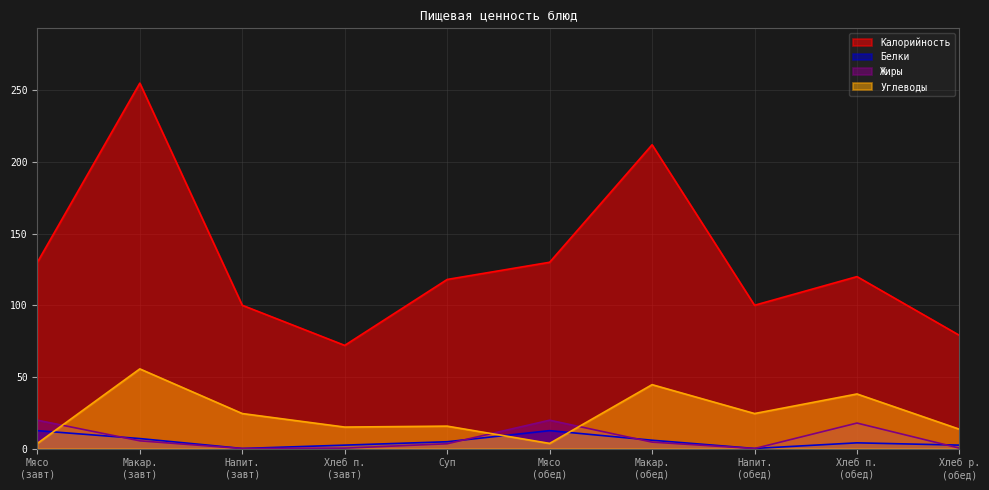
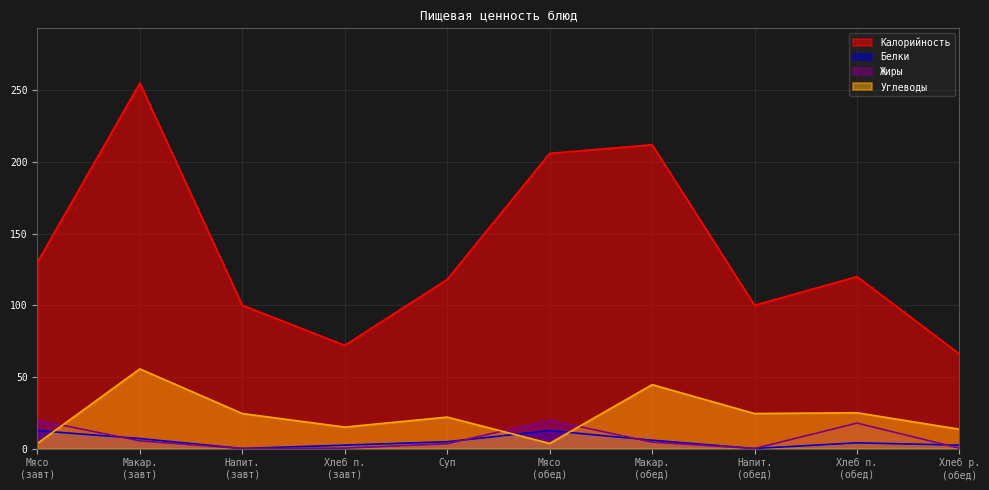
  {
    "Калорийность": {
      "Мясо (завт)": 130,
      "Макар. (завт)": 255,
      "Напит. (завт)": 100,
      "Хлеб п. (завт)": 72,
      "Суп": 118,
-     "Мясо (обед)": 130,
+     "Мясо (обед)": 206,
      "Макар. (обед)": 212,
      "Напит. (обед)": 100,
      "Хлеб п. (обед)": 120,
-     "Хлеб р. (обед)": 79
+     "Хлеб р. (обед)": 66
    },
    "Белки": {
      "Мясо (завт)": 13,
      "Хлеб п. (завт)": 2,
      "Мясо (обед)": 13,
      "Хлеб п. (обед)": 4,
      "Хлеб р. (обед)": 2
    },
    "Жиры": {
      "Мясо (завт)": 20,
      "Хлеб п. (завт)": 0,
      "Мясо (обед)": 20,
      "Хлеб п. (обед)": 18,
      "Хлеб р. (обед)": 0
    },
    "Углеводы": {
      "Мясо (завт)": 4,
      "Макар. (завт)": 56,
      "Напит. (завт)": 24,
      "Хлеб п. (завт)": 15,
-     "Суп": 16,
+     "Суп": 22,
      "Мясо (обед)": 4,
      "Макар. (обед)": 45,
      "Напит. (обед)": 24,
-     "Хлеб п. (обед)": 38,
+     "Хлеб п. (обед)": 25,
      "Хлеб р. (обед)": 14
    }
  }
